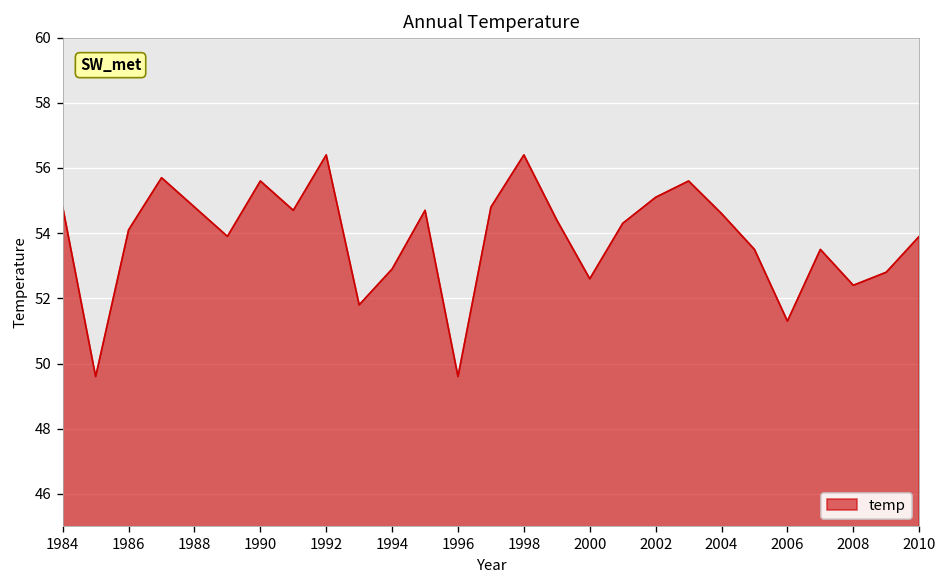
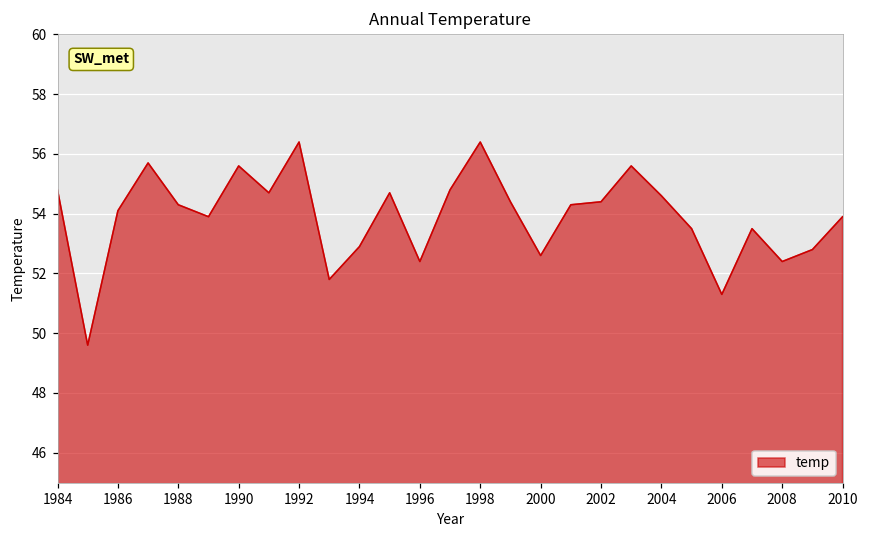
  {
    "1984": 54.8,
    "1986": 54.1,
-   "1988": 54.8,
+   "1988": 54.3,
    "1990": 55.6,
    "1992": 56.4,
    "1994": 52.9,
-   "1996": 49.6,
+   "1996": 52.4,
    "1998": 56.4,
    "2000": 52.6,
-   "2002": 55.1,
+   "2002": 54.4,
    "2004": 54.6,
    "2006": 51.3,
    "2008": 52.4,
    "2010": 53.9
  }
